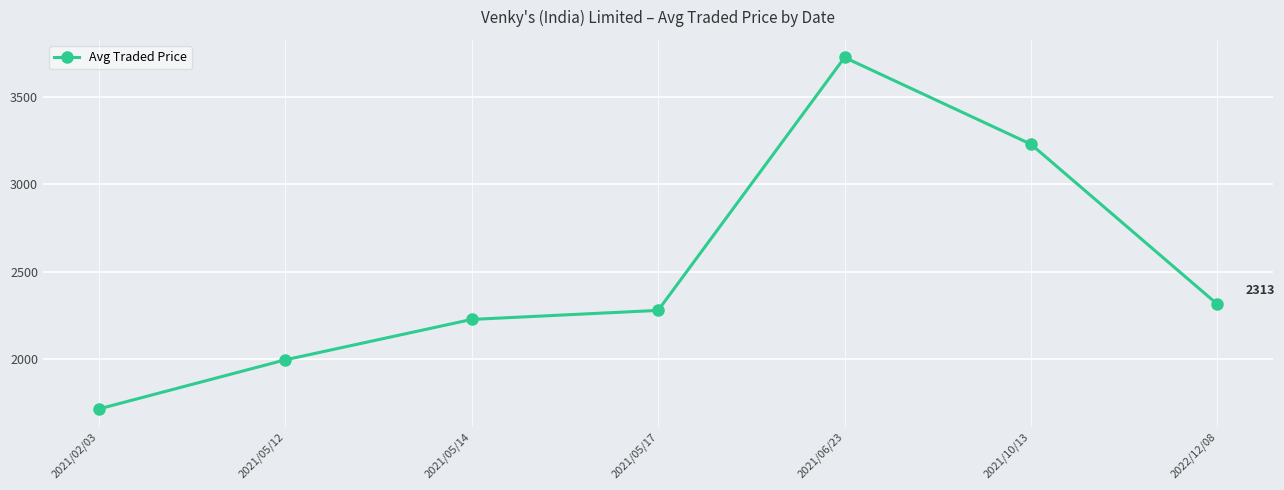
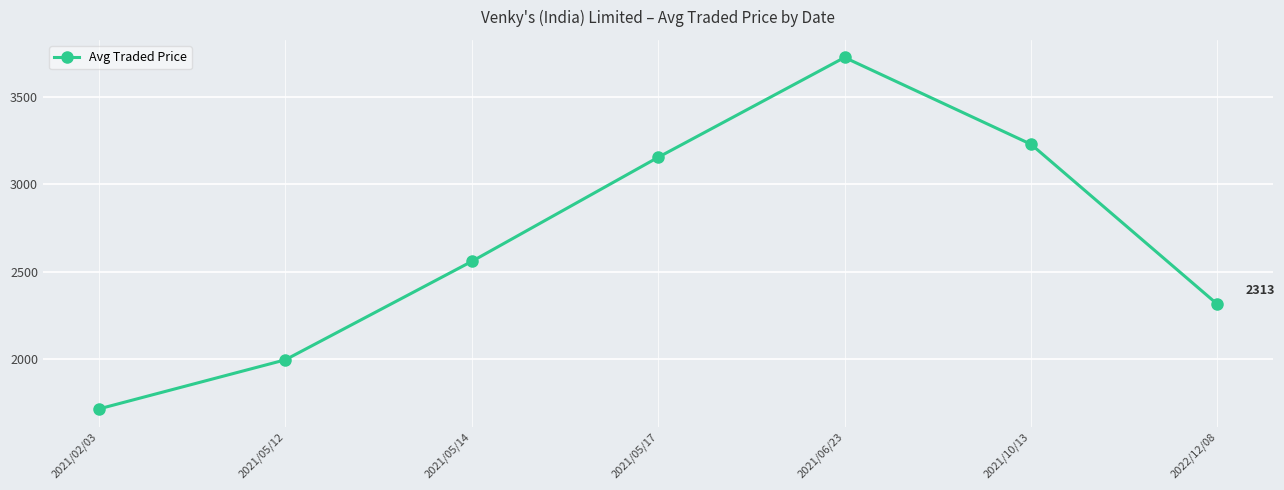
  {
    "2021/02/03": 1710,
    "2021/05/12": 1990,
-   "2021/05/14": 2230,
-   "2021/05/17": 2280,
+   "2021/05/14": 2560,
+   "2021/05/17": 3150,
    "2021/06/23": 3730,
    "2021/10/13": 3230,
    "2022/12/08": 2310
  }
